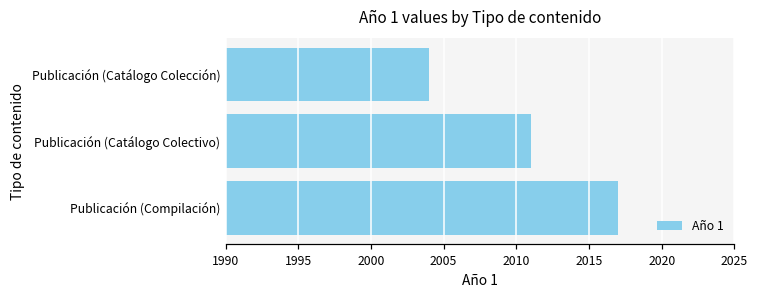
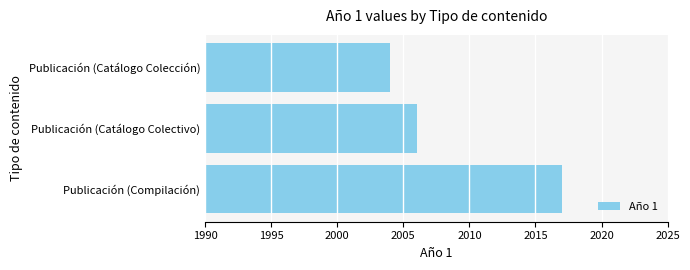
  {
    "Publicación (Catálogo Colección)": 2004,
-   "Publicación (Catálogo Colectivo)": 2011,
+   "Publicación (Catálogo Colectivo)": 2006,
    "Publicación (Compilación)": 2017
  }
